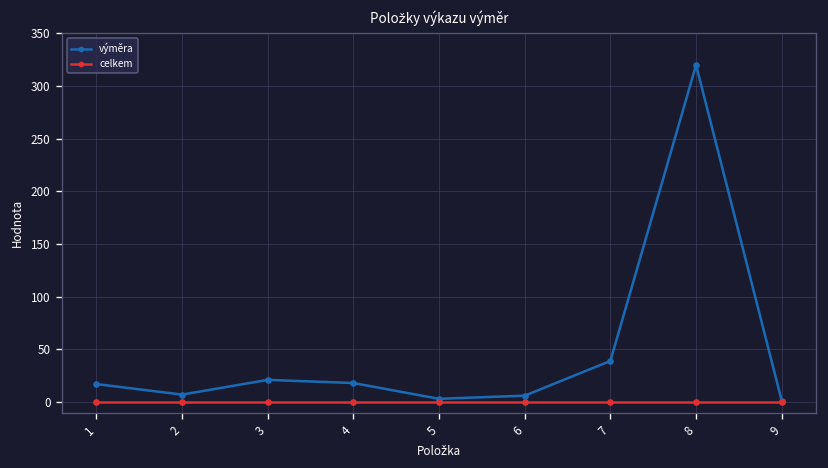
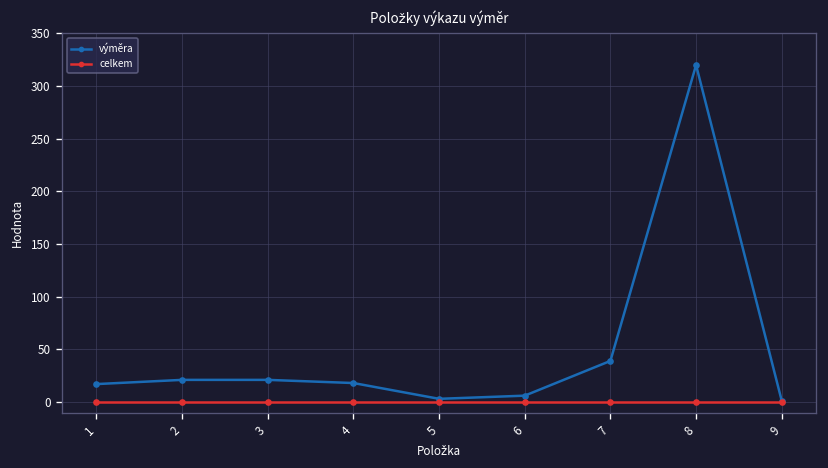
  {
    "výměra": {
      "1": 20,
-     "2": 10,
+     "2": 20,
      "3": 20,
      "4": 20,
      "5": 0,
      "6": 10,
      "7": 40,
      "8": 320
    },
    "celkem": {
      "1": 0,
      "2": 0,
      "3": 0,
      "4": 0,
      "5": 0,
      "6": 0,
      "7": 0,
      "8": 0
    }
  }
